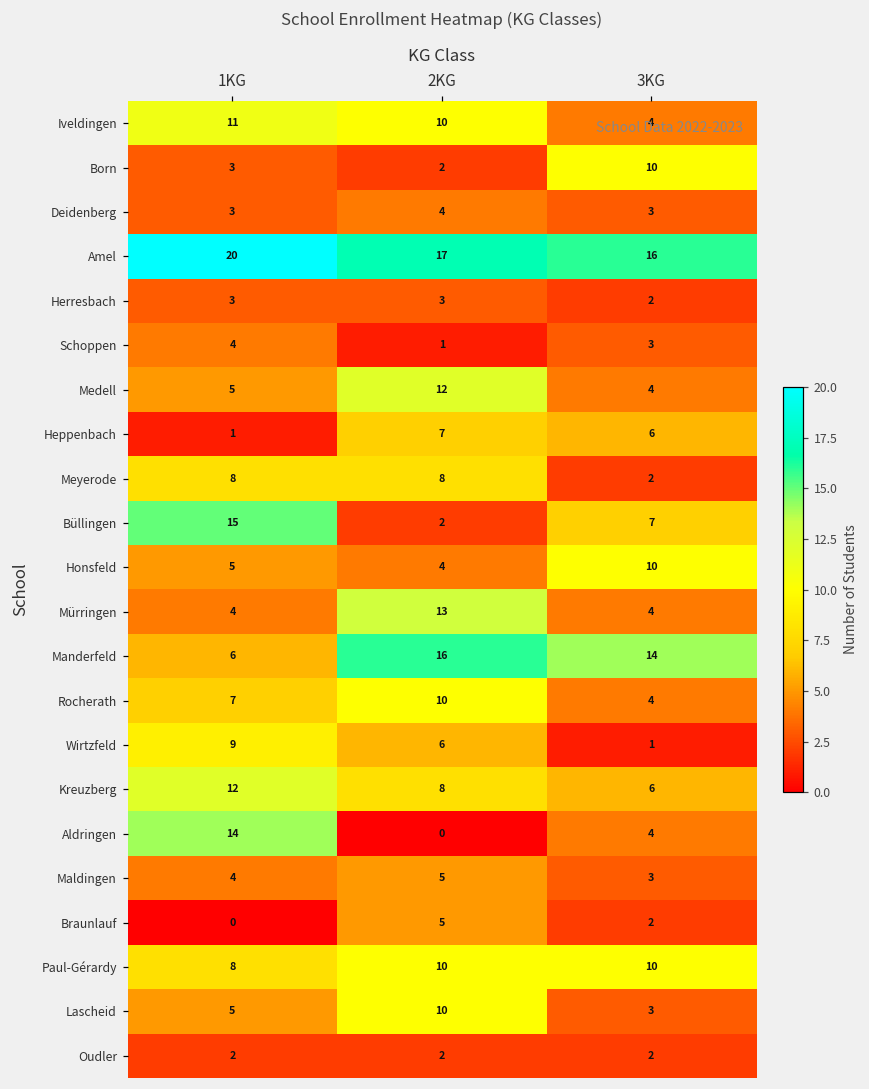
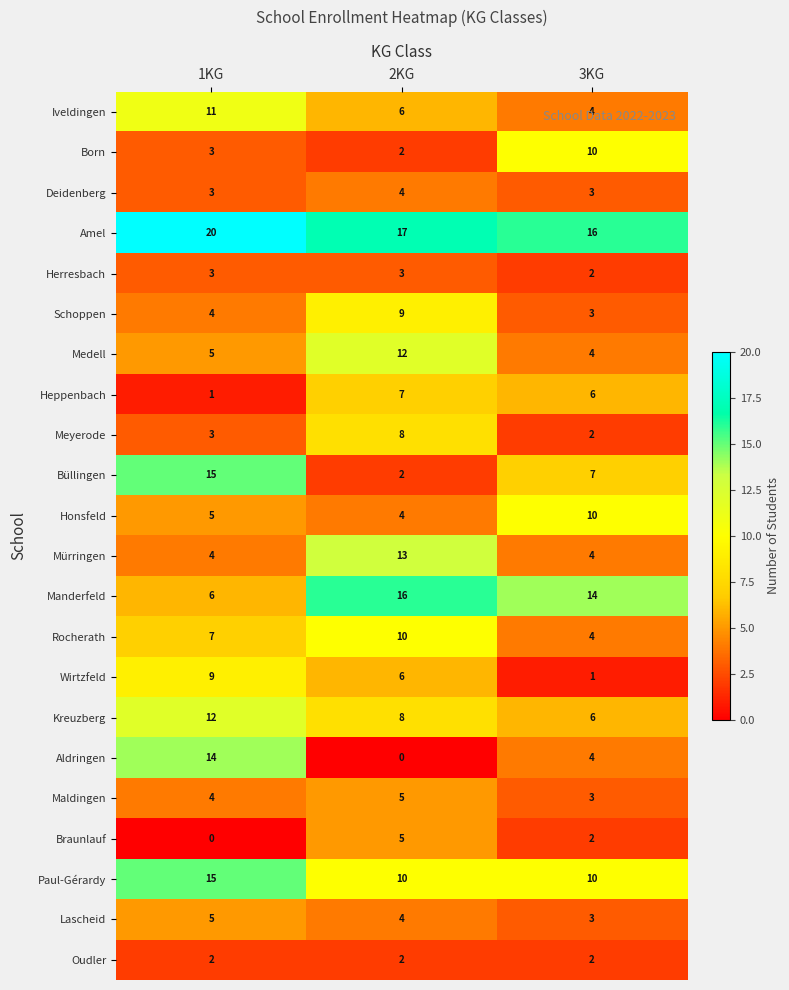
  {
    "Iveldingen": {
      "1KG": 11,
-     "2KG": 10
+     "2KG": 6
    },
    "Born": {
      "1KG": 3,
      "2KG": 2,
      "3KG": 10
    },
    "Deidenberg": {
      "1KG": 3,
      "2KG": 4,
      "3KG": 3
    },
    "Amel": {
      "1KG": 20,
      "2KG": 17,
      "3KG": 16
    },
    "Herresbach": {
      "1KG": 3,
      "2KG": 3,
      "3KG": 2
    },
    "Schoppen": {
      "1KG": 4,
-     "2KG": 1,
+     "2KG": 9,
      "3KG": 3
    },
    "Medell": {
      "1KG": 5,
      "2KG": 12,
      "3KG": 4
    },
    "Heppenbach": {
      "1KG": 1,
      "2KG": 7,
      "3KG": 6
    },
    "Meyerode": {
-     "1KG": 8,
+     "1KG": 3,
      "2KG": 8,
      "3KG": 2
    },
    "Büllingen": {
      "1KG": 15,
      "2KG": 2,
      "3KG": 7
    },
    "Honsfeld": {
      "1KG": 5,
      "2KG": 4,
      "3KG": 10
    },
    "Mürringen": {
      "1KG": 4,
      "2KG": 13,
      "3KG": 4
    },
    "Manderfeld": {
      "1KG": 6,
      "2KG": 16,
      "3KG": 14
    },
    "Rocherath": {
      "1KG": 7,
      "2KG": 10,
      "3KG": 4
    },
    "Wirtzfeld": {
      "1KG": 9,
      "2KG": 6,
      "3KG": 1
    },
    "Kreuzberg": {
      "1KG": 12,
      "2KG": 8,
      "3KG": 6
    },
    "Aldringen": {
      "1KG": 14,
      "2KG": 0,
      "3KG": 4
    },
    "Maldingen": {
      "1KG": 4,
      "2KG": 5,
      "3KG": 3
    },
    "Braunlauf": {
      "1KG": 0,
      "2KG": 5,
      "3KG": 2
    },
    "Paul-Gérardy": {
-     "1KG": 8,
+     "1KG": 15,
      "2KG": 10,
      "3KG": 10
    },
    "Lascheid": {
      "1KG": 5,
-     "2KG": 10,
+     "2KG": 4,
      "3KG": 3
    },
    "Oudler": {
      "1KG": 2,
      "2KG": 2,
      "3KG": 2
    }
  }
